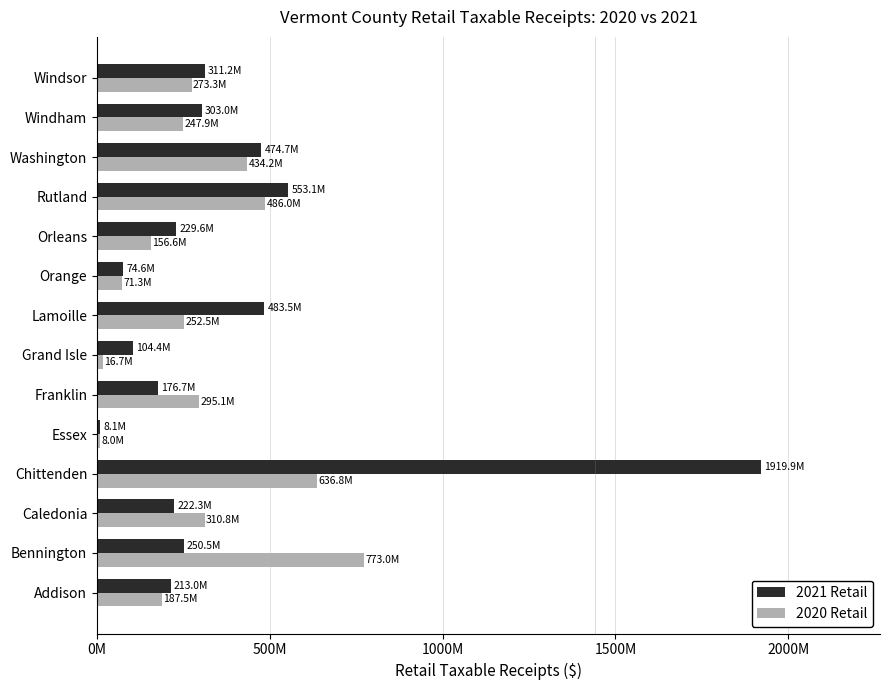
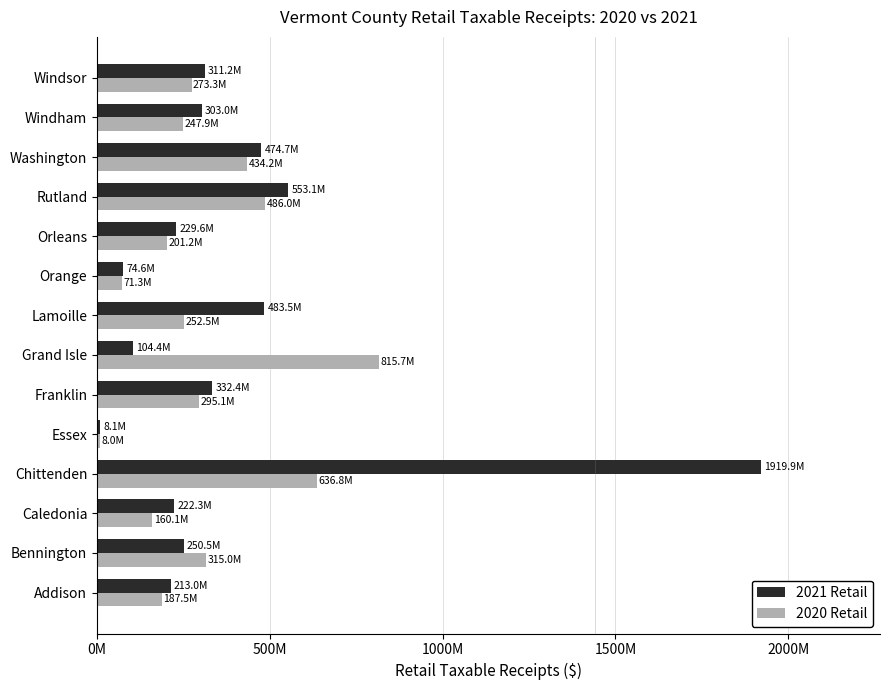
  {
    "2021 Retail": {
      "Windsor": "311.2M",
      "Windham": "303.0M",
      "Washington": "474.7M",
      "Rutland": "553.1M",
      "Orleans": "229.6M",
      "Orange": "74.6M",
      "Lamoille": "483.5M",
      "Grand Isle": "104.4M",
-     "Franklin": "176.7M",
+     "Franklin": "332.4M",
      "Essex": "8.1M",
      "Chittenden": "1919.9M",
      "Caledonia": "222.3M",
      "Bennington": "250.5M",
      "Addison": "213.0M"
    },
    "2020 Retail": {
      "Windsor": "273.3M",
      "Windham": "247.9M",
      "Washington": "434.2M",
      "Rutland": "486.0M",
-     "Orleans": "156.6M",
+     "Orleans": "201.2M",
      "Orange": "71.3M",
      "Lamoille": "252.5M",
-     "Grand Isle": "16.7M",
+     "Grand Isle": "815.7M",
      "Franklin": "295.1M",
      "Essex": "8.0M",
      "Chittenden": "636.8M",
-     "Caledonia": "310.8M",
-     "Bennington": "773.0M",
+     "Caledonia": "160.1M",
+     "Bennington": "315.0M",
      "Addison": "187.5M"
    }
  }
